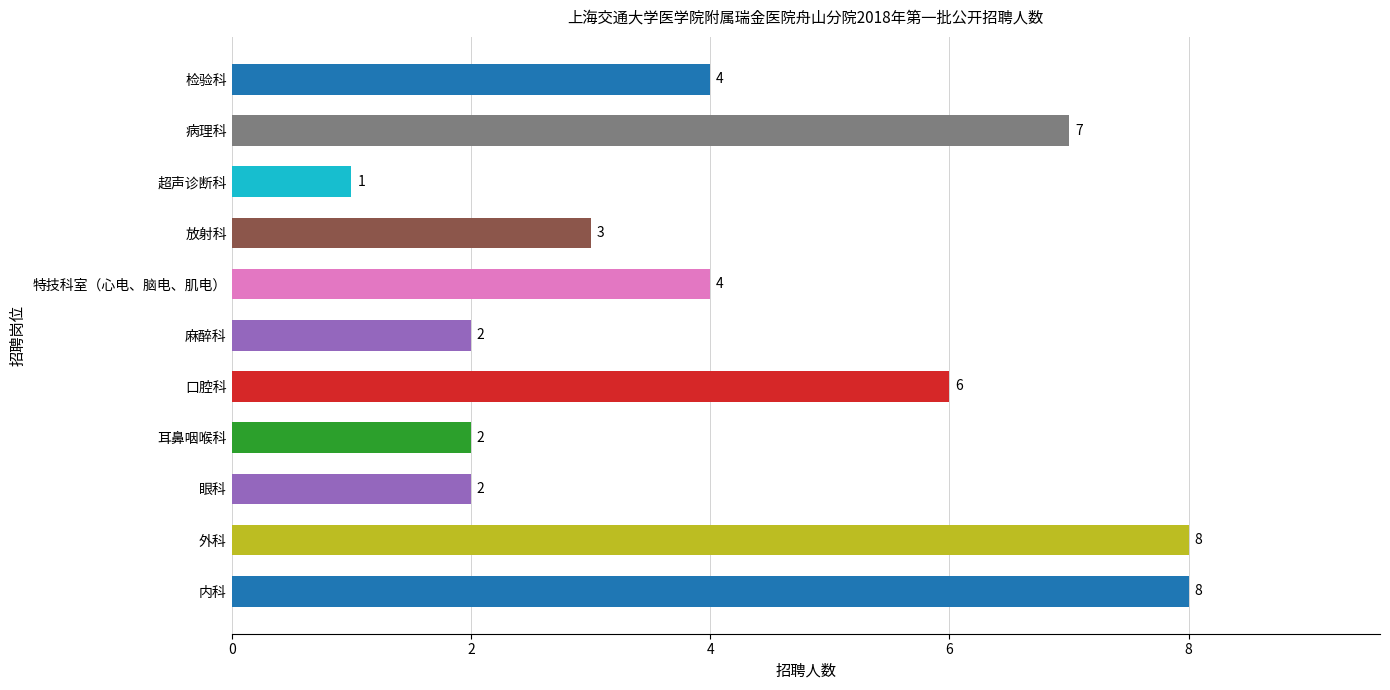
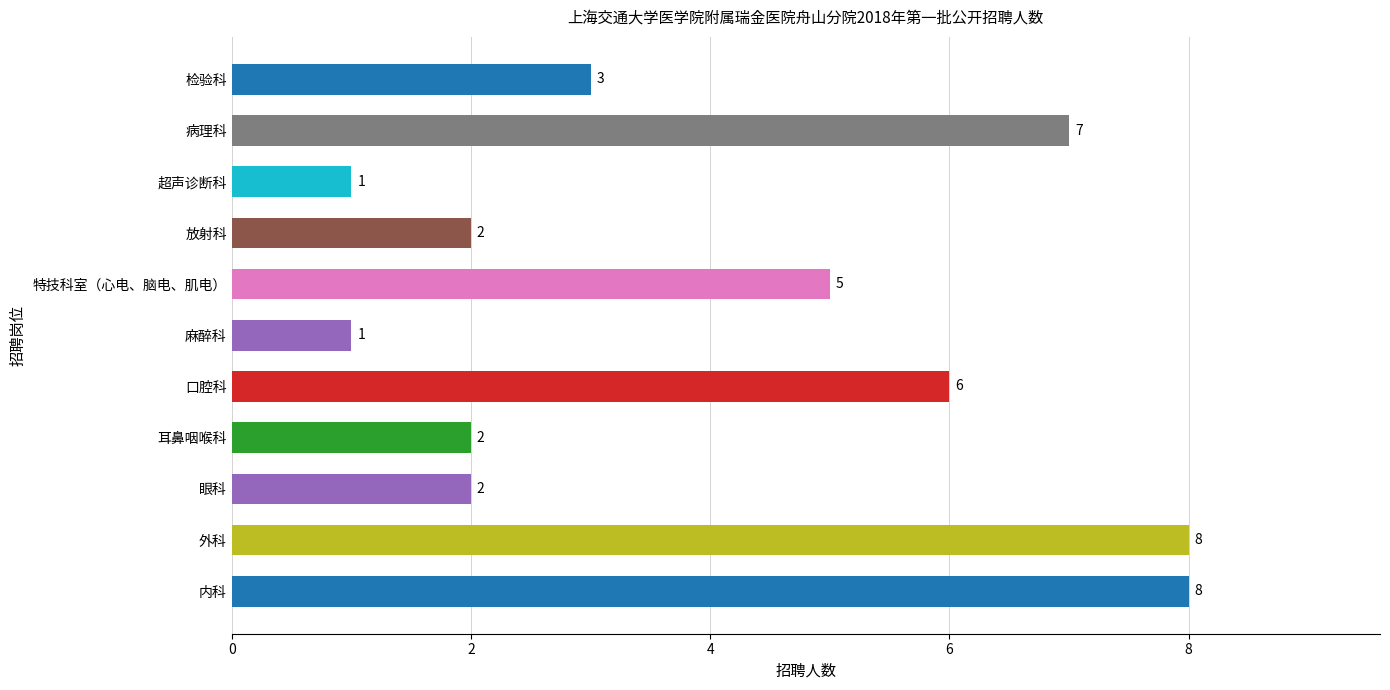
  {
-   "检验科": 4,
+   "检验科": 3,
    "病理科": 7,
    "超声诊断科": 1,
-   "放射科": 3,
-   "特技科室（心电、脑电、肌电）": 4,
-   "麻醉科": 2,
+   "放射科": 2,
+   "特技科室（心电、脑电、肌电）": 5,
+   "麻醉科": 1,
    "口腔科": 6,
    "耳鼻咽喉科": 2,
    "眼科": 2,
    "外科": 8,
    "内科": 8
  }
